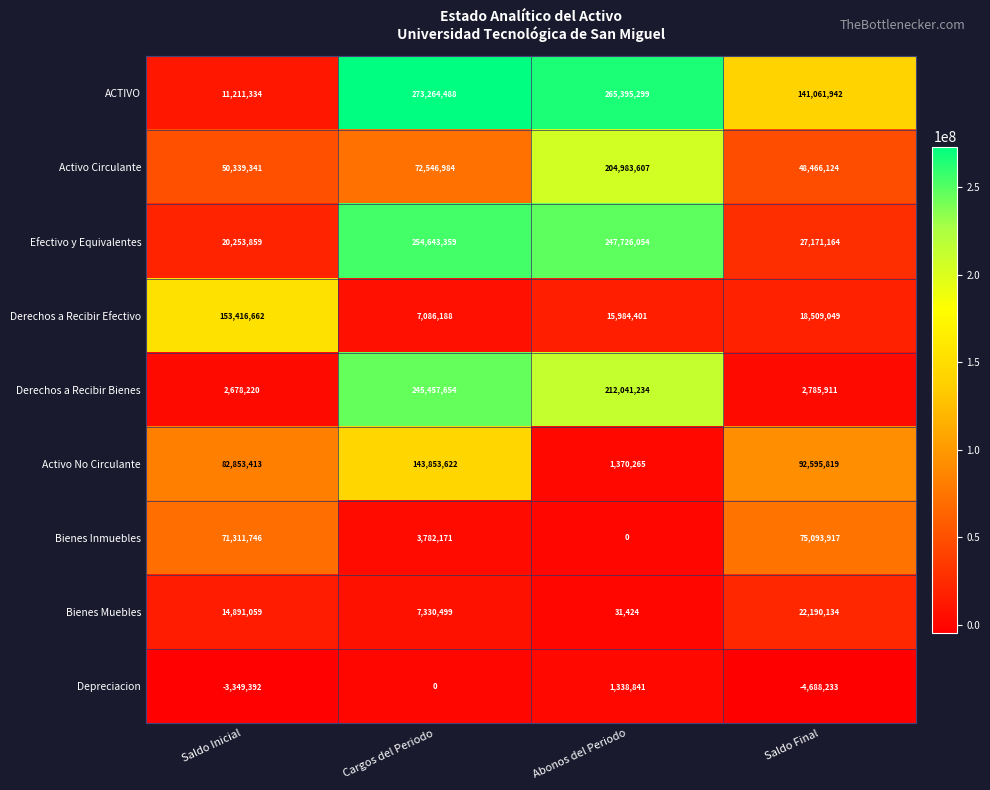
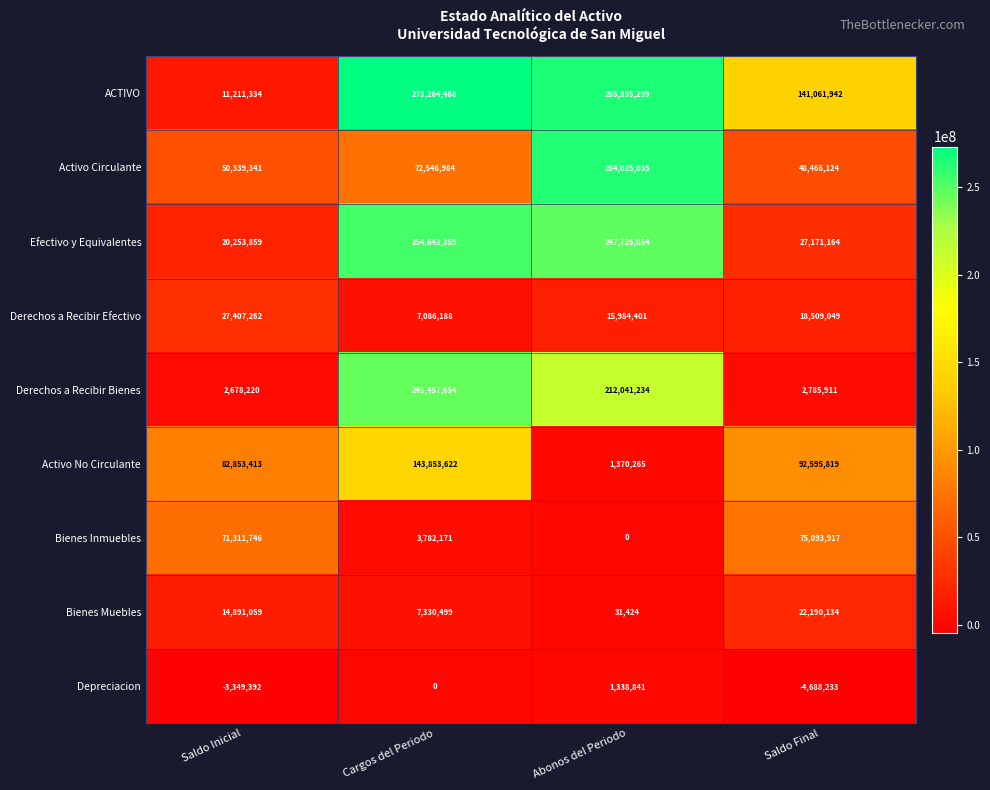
  {
    "ACTIVO": {
      "Saldo Inicial": "11,211,334",
      "Cargos del Periodo": "273,264,488",
      "Abonos del Periodo": "265,395,299",
      "Saldo Final": "141,061,942"
    },
    "Activo Circulante": {
      "Saldo Inicial": "50,339,341",
      "Cargos del Periodo": "72,546,984",
-     "Abonos del Periodo": "204,983,607",
+     "Abonos del Periodo": "264,025,035",
      "Saldo Final": "48,466,124"
    },
    "Efectivo y Equivalentes": {
      "Saldo Inicial": "20,253,859",
      "Cargos del Periodo": "254,643,359",
      "Abonos del Periodo": "247,726,054",
      "Saldo Final": "27,171,164"
    },
    "Derechos a Recibir Efectivo": {
-     "Saldo Inicial": "153,416,662",
+     "Saldo Inicial": "27,407,262",
      "Cargos del Periodo": "7,086,188",
      "Abonos del Periodo": "15,984,401",
      "Saldo Final": "18,509,049"
    },
    "Derechos a Recibir Bienes": {
      "Saldo Inicial": "2,678,220",
      "Cargos del Periodo": "245,457,654",
      "Abonos del Periodo": "212,041,234",
      "Saldo Final": "2,785,911"
    },
    "Activo No Circulante": {
      "Saldo Inicial": "82,853,413",
      "Cargos del Periodo": "143,853,622",
      "Abonos del Periodo": "1,370,265",
      "Saldo Final": "92,595,819"
    },
    "Bienes Inmuebles": {
      "Saldo Inicial": "71,311,746",
      "Cargos del Periodo": "3,782,171",
      "Abonos del Periodo": "0",
      "Saldo Final": "75,093,917"
    },
    "Bienes Muebles": {
      "Saldo Inicial": "14,891,059",
      "Cargos del Periodo": "7,330,499",
      "Abonos del Periodo": "31,424",
      "Saldo Final": "22,190,134"
    },
    "Depreciacion": {
      "Saldo Inicial": "-3,349,392",
      "Cargos del Periodo": "0",
      "Abonos del Periodo": "1,338,841",
      "Saldo Final": "-4,688,233"
    }
  }
